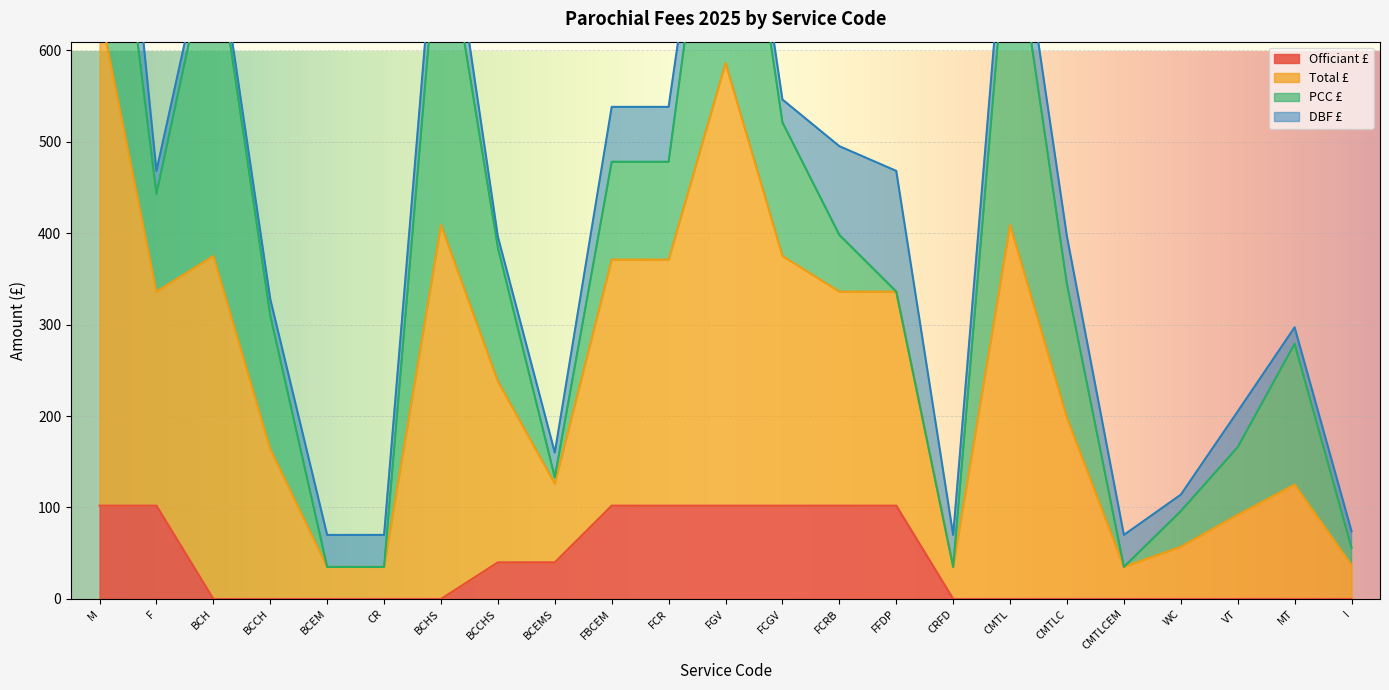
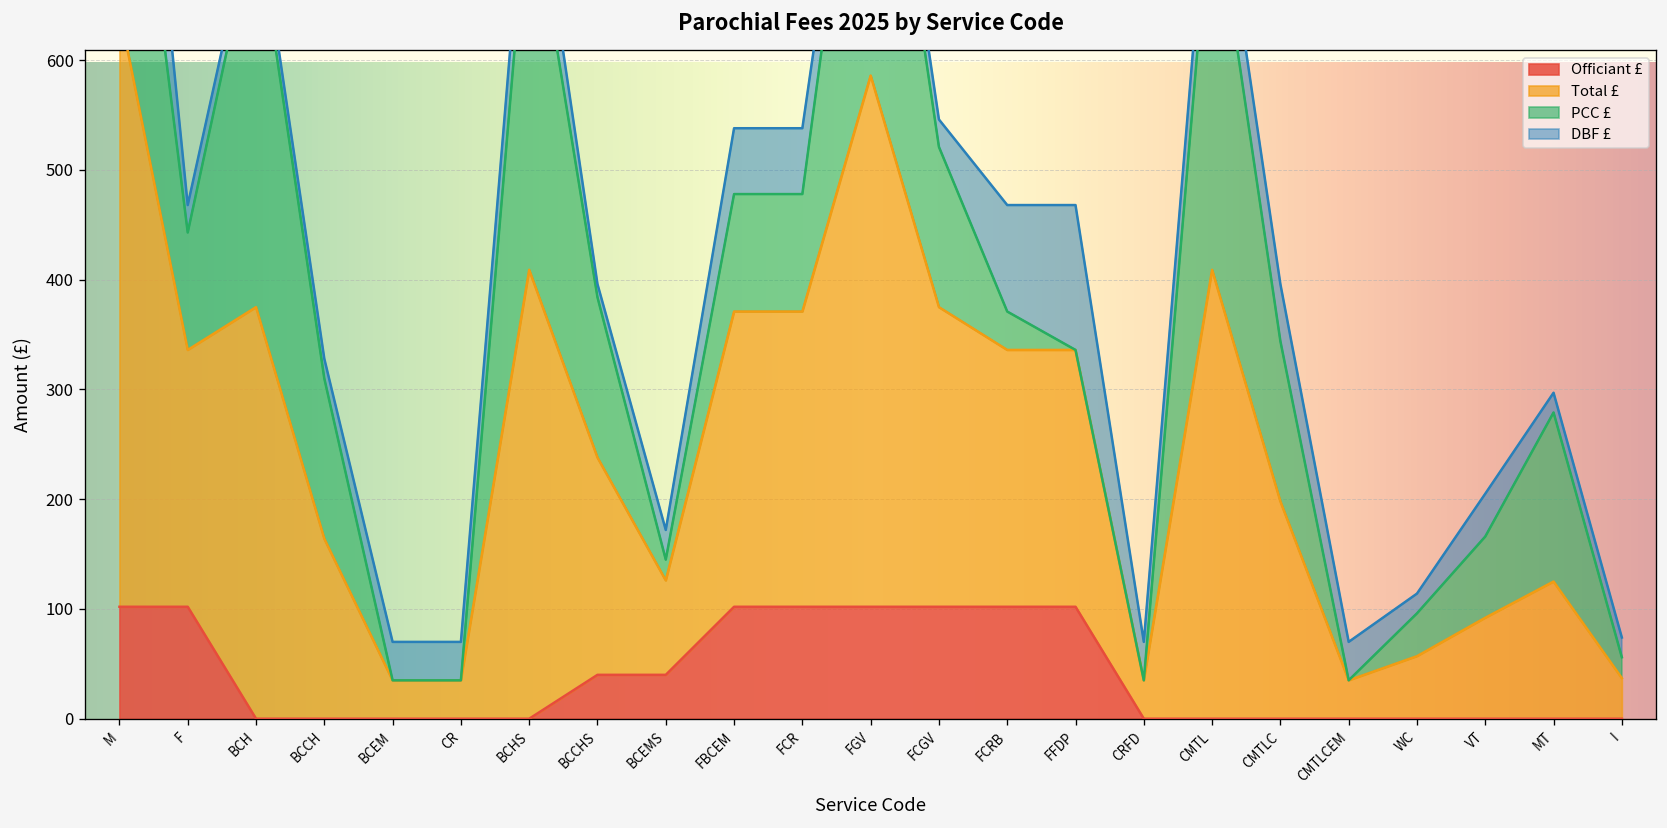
  {
    "Officiant £": {
      "M": 100,
      "F": 100,
      "BCH": 0,
      "BCCH": 0,
      "BCEM": 0,
      "CR": 0,
      "BCHS": 0,
      "BCCHS": 40,
      "BCEMS": 40,
      "FBCEM": 100,
      "FCR": 100,
      "FGV": 100,
      "FCGV": 100,
      "FCRB": 100,
      "FFDP": 100,
      "CRFD": 0,
      "CMTL": 0,
      "CMTLC": 0,
      "CMTLCEM": 0,
      "WC": 0,
      "VT": 0,
      "MT": 0,
      "I": 0
    },
    "Total £": {
      "F": 230,
      "BCH": 380,
      "BCCH": 160,
      "BCHS": 410,
      "BCCHS": 200,
      "BCEMS": 90,
      "FBCEM": 270,
      "FCR": 270,
      "FGV": 480,
      "FCGV": 270,
      "FCRB": 230,
      "CMTL": 410,
      "CMTLC": 200,
      "WC": 60,
      "VT": 90,
      "MT": 130,
      "I": 40
    },
    "PCC £": {
      "F": 110,
      "BCCH": 150,
      "BCCHS": 150,
-     "BCEMS": 10,
+     "BCEMS": 20,
      "FBCEM": 110,
      "FCR": 110,
      "FCGV": 150,
-     "FCRB": 60,
+     "FCRB": 40,
      "CMTLC": 150,
      "WC": 40,
      "VT": 70,
      "MT": 150,
      "I": 20
    },
    "DBF £": {
      "F": 30,
      "BCCH": 20,
      "BCEM": 40,
      "CR": 40,
      "BCCHS": 10,
      "BCEMS": 30,
      "FBCEM": 60,
      "FCR": 60,
      "FCGV": 30,
      "FCRB": 100,
      "FFDP": 130,
      "CRFD": 40,
      "CMTLC": 50,
      "CMTLCEM": 40,
      "WC": 20,
      "VT": 40,
      "MT": 20,
      "I": 20
    }
  }
